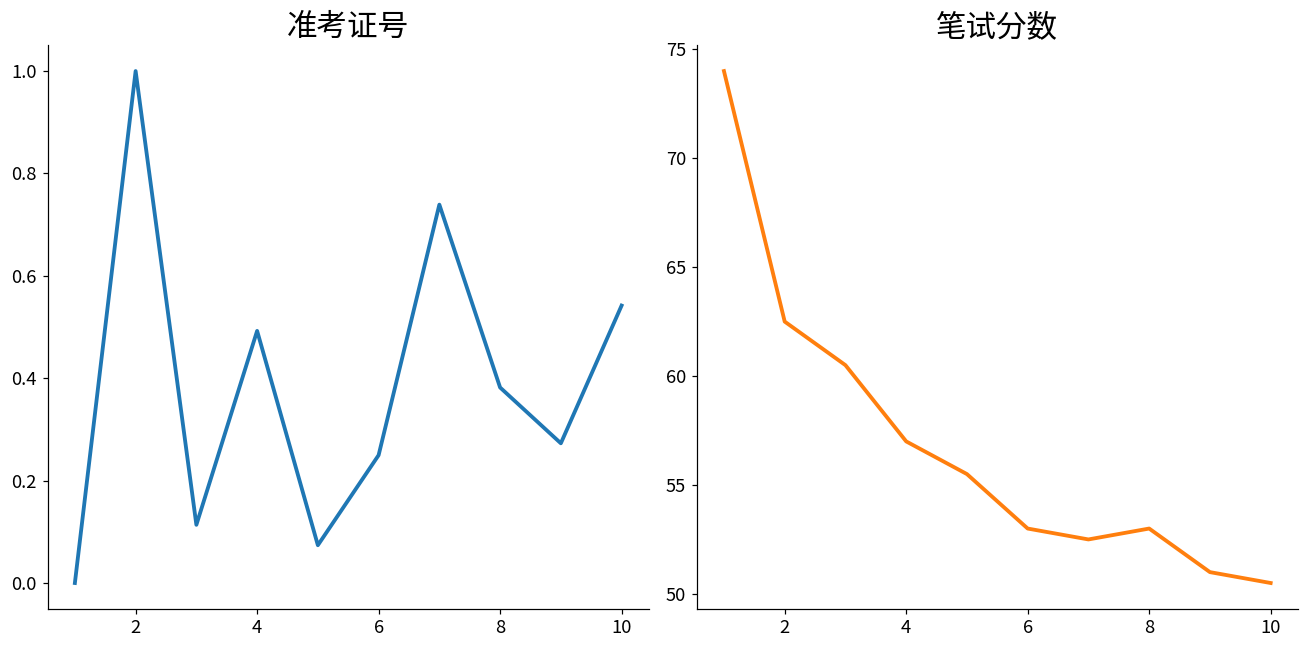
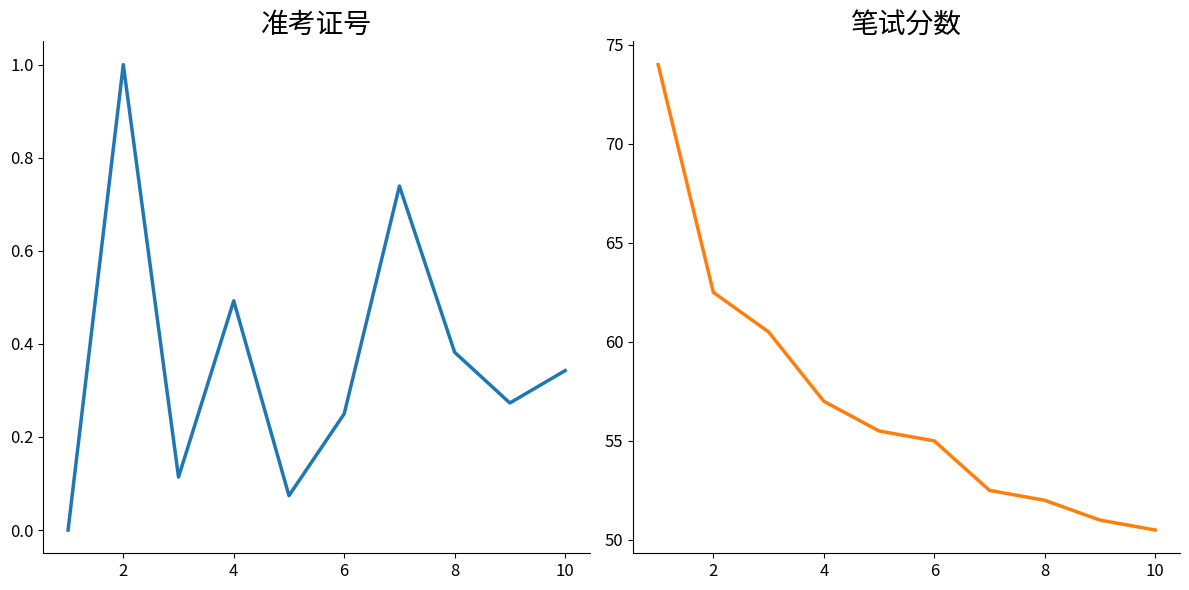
  {
    "准考证号": {
      "2": 1.00,
      "4": 0.49,
      "6": 0.25,
      "8": 0.38,
-     "10": 0.54
+     "10": 0.34
    },
    "笔试分数": {
      "2": 62.5,
      "4": 57,
-     "6": 53,
-     "8": 53,
+     "6": 55,
+     "8": 52,
      "10": 50.5
    }
  }
